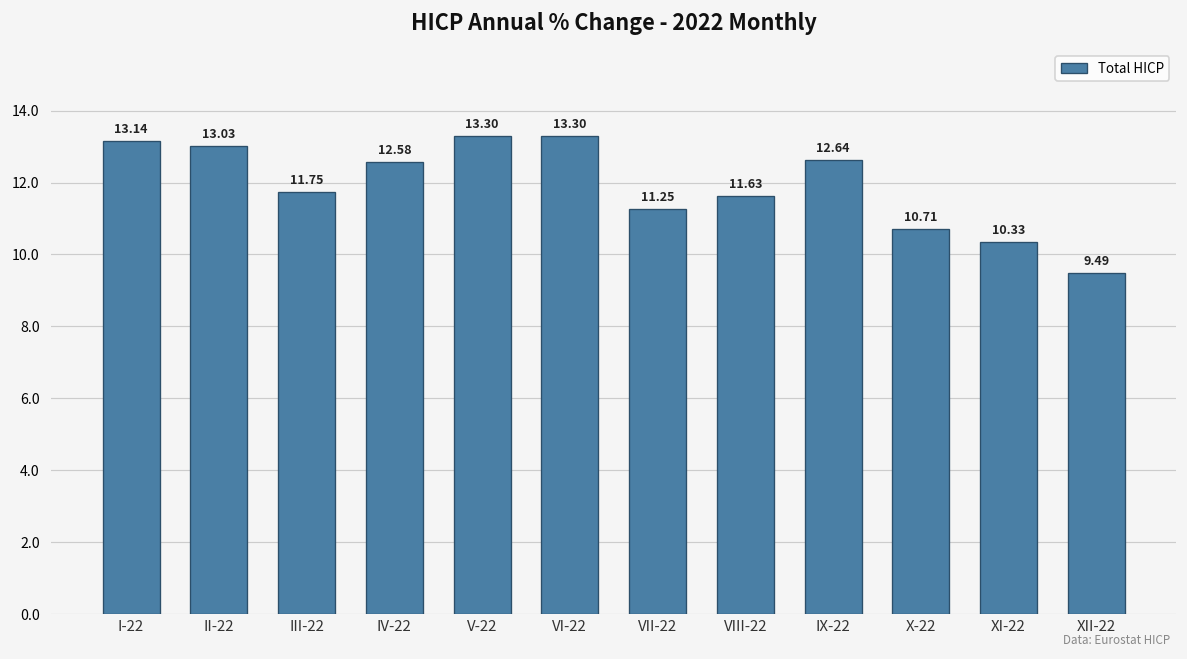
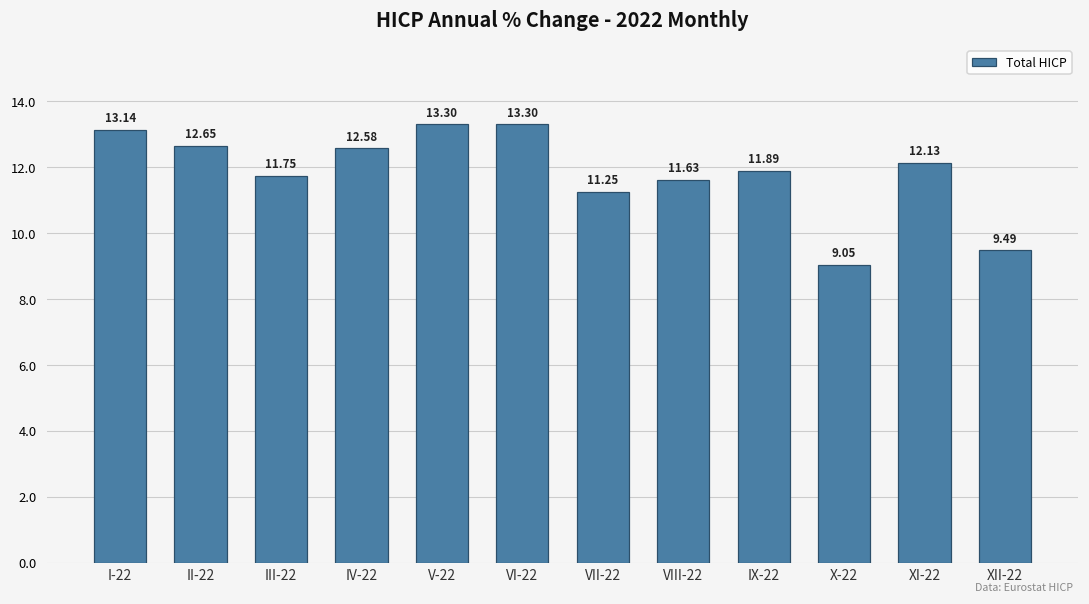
  {
    "I-22": 13.14,
-   "II-22": 13.03,
+   "II-22": 12.65,
    "III-22": 11.75,
    "IV-22": 12.58,
    "V-22": 13.30,
    "VI-22": 13.30,
    "VII-22": 11.25,
    "VIII-22": 11.63,
-   "IX-22": 12.64,
-   "X-22": 10.71,
-   "XI-22": 10.33,
+   "IX-22": 11.89,
+   "X-22": 9.05,
+   "XI-22": 12.13,
    "XII-22": 9.49
  }
